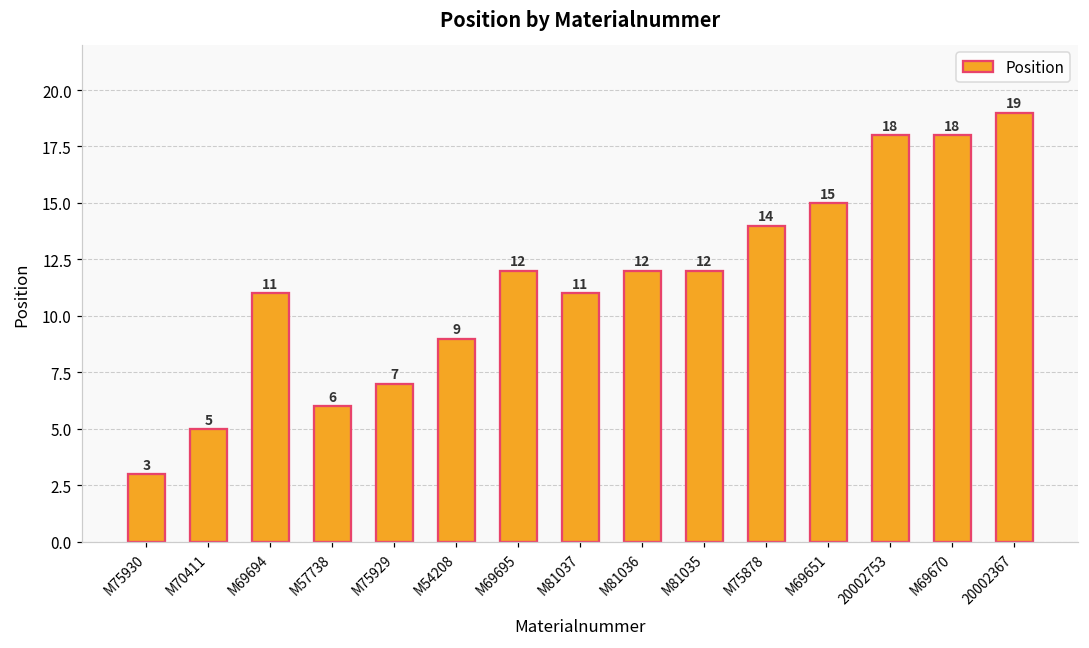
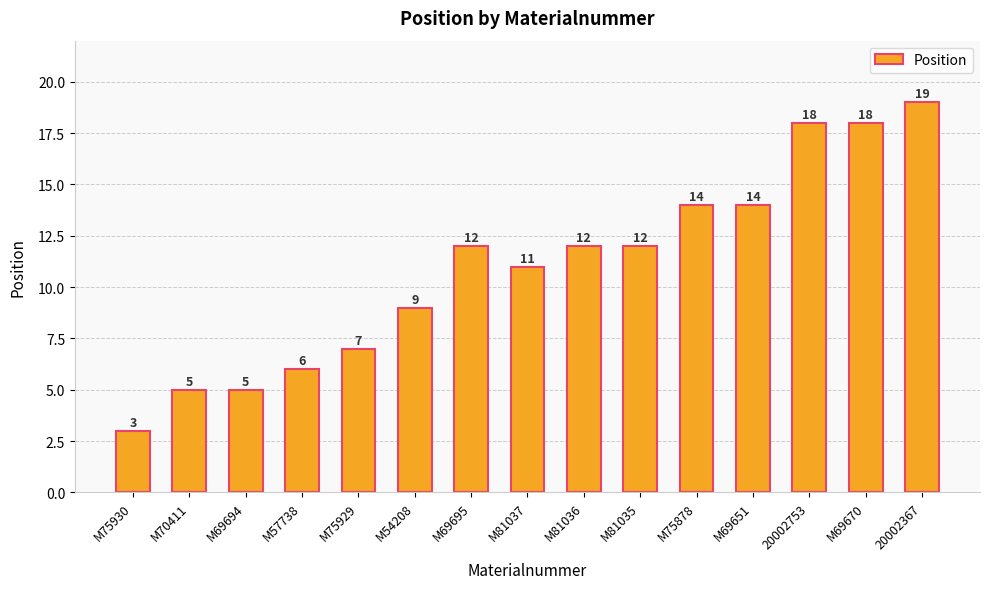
  {
    "M75930": 3,
    "M70411": 5,
-   "M69694": 11,
+   "M69694": 5,
    "M57738": 6,
    "M75929": 7,
    "M54208": 9,
    "M69695": 12,
    "M81037": 11,
    "M81036": 12,
    "M81035": 12,
    "M75878": 14,
-   "M69651": 15,
+   "M69651": 14,
    "20002753": 18,
    "M69670": 18,
    "20002367": 19
  }
